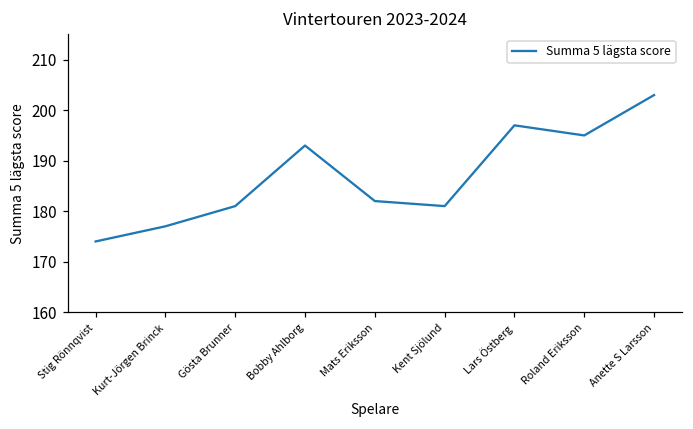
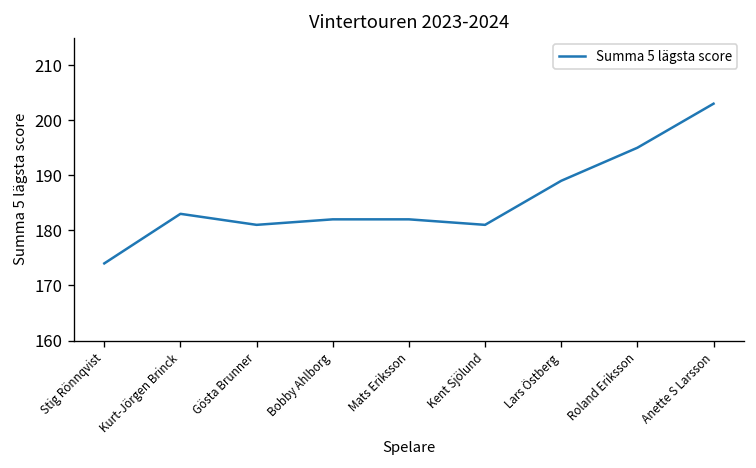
  {
    "Stig Rönnqvist": 174,
-   "Kurt-Jörgen Brinck": 177,
+   "Kurt-Jörgen Brinck": 183,
    "Gösta Brunner": 181,
-   "Bobby Ahlborg": 193,
+   "Bobby Ahlborg": 182,
    "Mats Eriksson": 182,
    "Kent Sjölund": 181,
-   "Lars Östberg": 197,
+   "Lars Östberg": 189,
    "Roland Eriksson": 195,
    "Anette S Larsson": 203
  }
